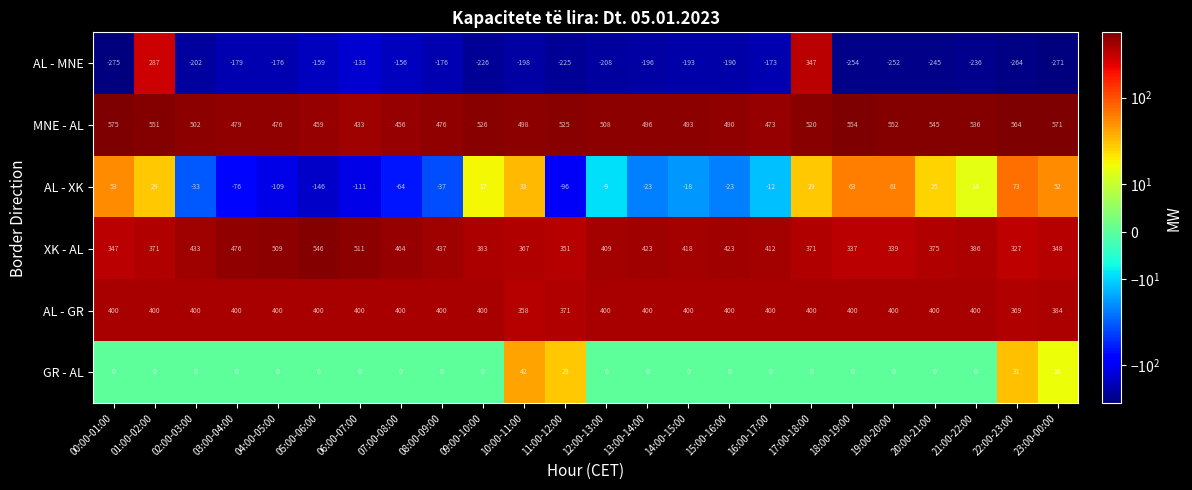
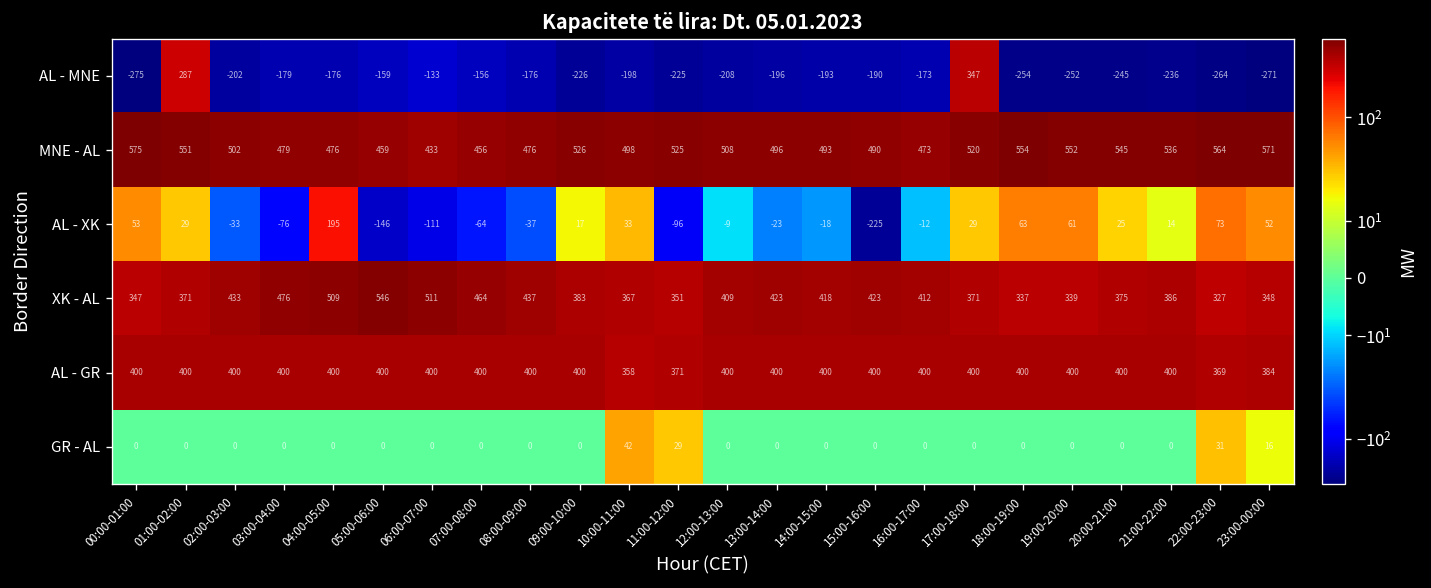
  {
    "AL - MNE": {
      "00:00-01:00": -275,
      "01:00-02:00": 287,
      "02:00-03:00": -202,
      "03:00-04:00": -179,
      "04:00-05:00": -176,
      "05:00-06:00": -159,
      "06:00-07:00": -133,
      "07:00-08:00": -156,
      "08:00-09:00": -176,
      "09:00-10:00": -226,
      "10:00-11:00": -198,
      "11:00-12:00": -225,
      "12:00-13:00": -208,
      "13:00-14:00": -196,
      "14:00-15:00": -193,
      "15:00-16:00": -190,
      "16:00-17:00": -173,
      "17:00-18:00": 347,
      "18:00-19:00": -254,
      "19:00-20:00": -252,
      "20:00-21:00": -245,
      "21:00-22:00": -236,
      "22:00-23:00": -264,
      "23:00-00:00": -271
    },
    "MNE - AL": {
      "00:00-01:00": 575,
      "01:00-02:00": 551,
      "02:00-03:00": 502,
      "03:00-04:00": 479,
      "04:00-05:00": 476,
      "05:00-06:00": 459,
      "06:00-07:00": 433,
      "07:00-08:00": 456,
      "08:00-09:00": 476,
      "09:00-10:00": 526,
      "10:00-11:00": 498,
      "11:00-12:00": 525,
      "12:00-13:00": 508,
      "13:00-14:00": 496,
      "14:00-15:00": 493,
      "15:00-16:00": 490,
      "16:00-17:00": 473,
      "17:00-18:00": 520,
      "18:00-19:00": 554,
      "19:00-20:00": 552,
      "20:00-21:00": 545,
      "21:00-22:00": 536,
      "22:00-23:00": 564,
      "23:00-00:00": 571
    },
    "AL - XK": {
      "00:00-01:00": 53,
      "01:00-02:00": 29,
      "02:00-03:00": -33,
      "03:00-04:00": -76,
-     "04:00-05:00": -109,
+     "04:00-05:00": 195,
      "05:00-06:00": -146,
      "06:00-07:00": -111,
      "07:00-08:00": -64,
      "08:00-09:00": -37,
      "09:00-10:00": 17,
      "10:00-11:00": 33,
      "11:00-12:00": -96,
      "12:00-13:00": -9,
      "13:00-14:00": -23,
      "14:00-15:00": -18,
-     "15:00-16:00": -23,
+     "15:00-16:00": -225,
      "16:00-17:00": -12,
      "17:00-18:00": 29,
      "18:00-19:00": 63,
      "19:00-20:00": 61,
      "20:00-21:00": 25,
      "21:00-22:00": 14,
      "22:00-23:00": 73,
      "23:00-00:00": 52
    },
    "XK - AL": {
      "00:00-01:00": 347,
      "01:00-02:00": 371,
      "02:00-03:00": 433,
      "03:00-04:00": 476,
      "04:00-05:00": 509,
      "05:00-06:00": 546,
      "06:00-07:00": 511,
      "07:00-08:00": 464,
      "08:00-09:00": 437,
      "09:00-10:00": 383,
      "10:00-11:00": 367,
      "11:00-12:00": 351,
      "12:00-13:00": 409,
      "13:00-14:00": 423,
      "14:00-15:00": 418,
      "15:00-16:00": 423,
      "16:00-17:00": 412,
      "17:00-18:00": 371,
      "18:00-19:00": 337,
      "19:00-20:00": 339,
      "20:00-21:00": 375,
      "21:00-22:00": 386,
      "22:00-23:00": 327,
      "23:00-00:00": 348
    },
    "AL - GR": {
      "00:00-01:00": 400,
      "01:00-02:00": 400,
      "02:00-03:00": 400,
      "03:00-04:00": 400,
      "04:00-05:00": 400,
      "05:00-06:00": 400,
      "06:00-07:00": 400,
      "07:00-08:00": 400,
      "08:00-09:00": 400,
      "09:00-10:00": 400,
      "10:00-11:00": 358,
      "11:00-12:00": 371,
      "12:00-13:00": 400,
      "13:00-14:00": 400,
      "14:00-15:00": 400,
      "15:00-16:00": 400,
      "16:00-17:00": 400,
      "17:00-18:00": 400,
      "18:00-19:00": 400,
      "19:00-20:00": 400,
      "20:00-21:00": 400,
      "21:00-22:00": 400,
      "22:00-23:00": 369,
      "23:00-00:00": 384
    },
    "GR - AL": {
      "00:00-01:00": 0,
      "01:00-02:00": 0,
      "02:00-03:00": 0,
      "03:00-04:00": 0,
      "04:00-05:00": 0,
      "05:00-06:00": 0,
      "06:00-07:00": 0,
      "07:00-08:00": 0,
      "08:00-09:00": 0,
      "09:00-10:00": 0,
      "10:00-11:00": 42,
      "11:00-12:00": 29,
      "12:00-13:00": 0,
      "13:00-14:00": 0,
      "14:00-15:00": 0,
      "15:00-16:00": 0,
      "16:00-17:00": 0,
      "17:00-18:00": 0,
      "18:00-19:00": 0,
      "19:00-20:00": 0,
      "20:00-21:00": 0,
      "21:00-22:00": 0,
      "22:00-23:00": 31,
      "23:00-00:00": 16
    }
  }
